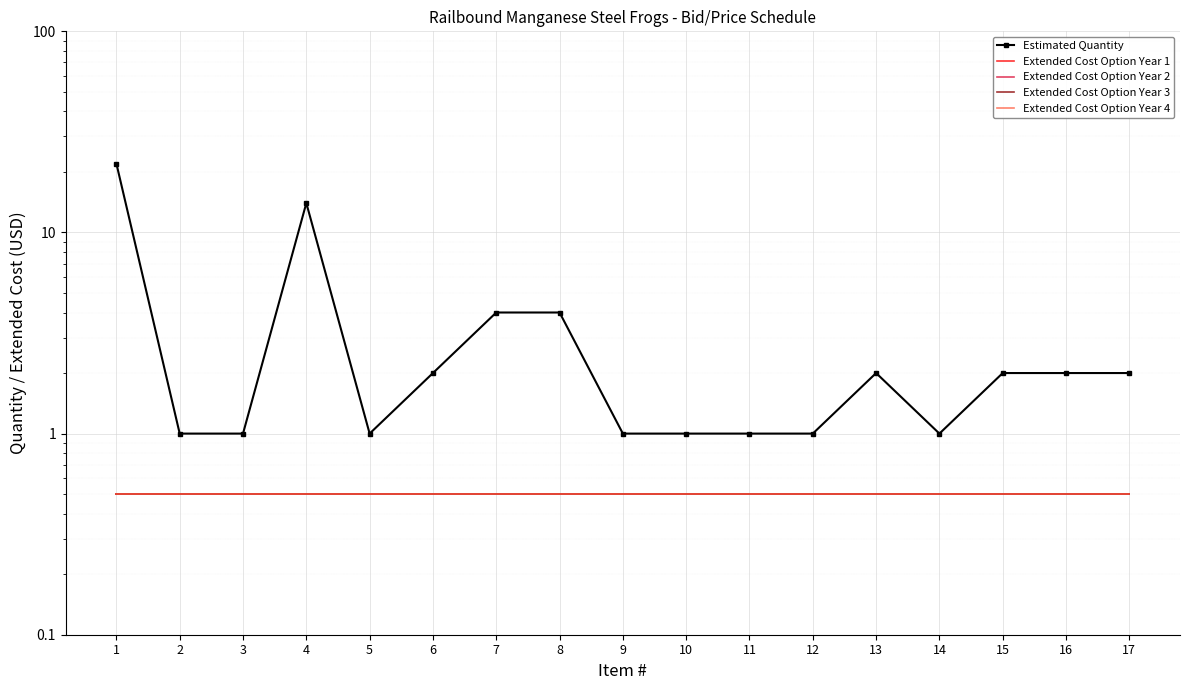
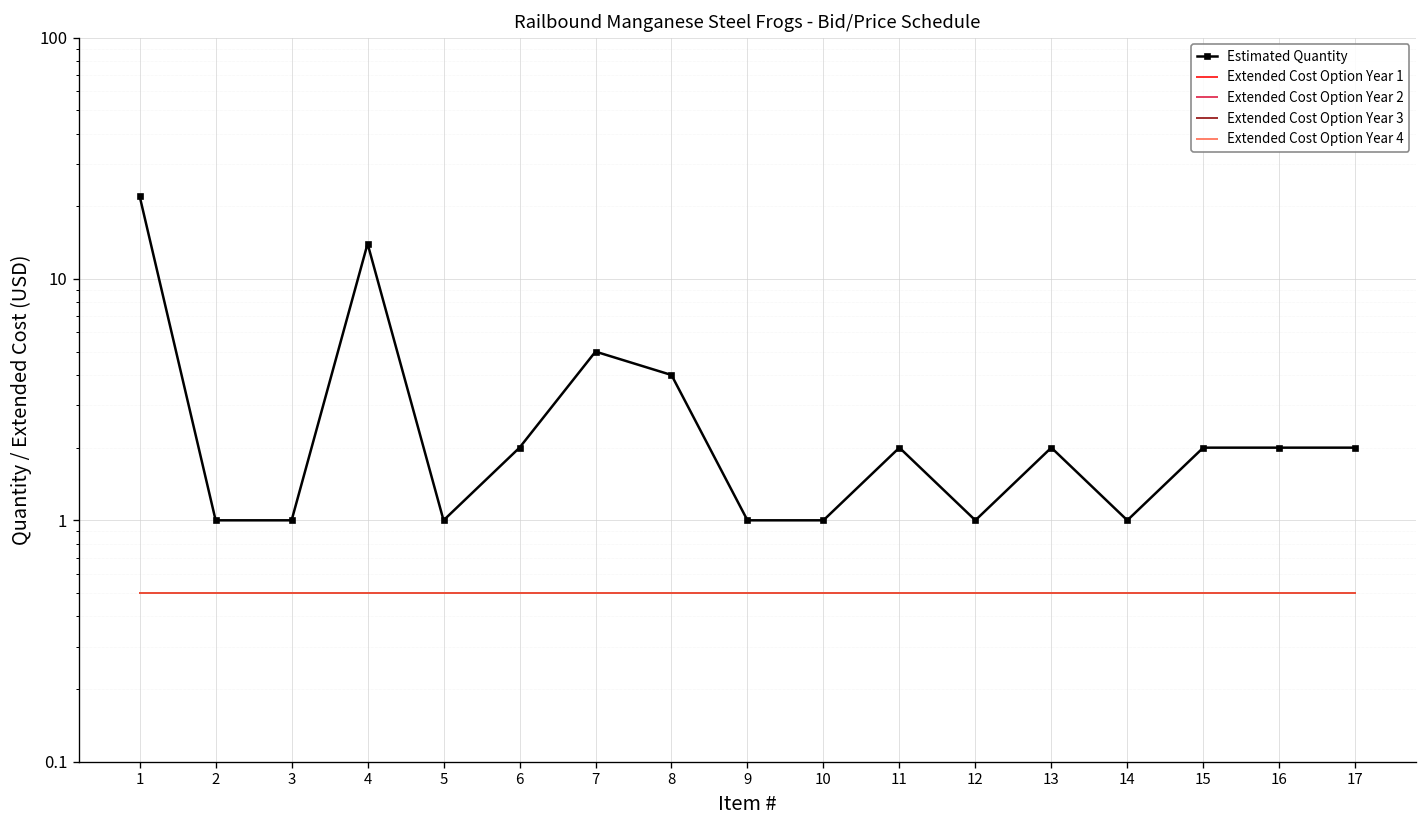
  {
    "Estimated Quantity": {
      "1": 22,
      "2": 1,
      "3": 1,
      "4": 14,
      "5": 1,
      "6": 2,
-     "7": 4,
+     "7": 5,
      "8": 4,
      "9": 1,
      "10": 1,
-     "11": 1,
+     "11": 2,
      "12": 1,
      "13": 2,
      "14": 1,
      "15": 2,
      "16": 2,
      "17": 2
    },
    "Extended Cost Option Year 4": {
      "1": 0.50,
      "2": 0.50,
      "3": 0.50,
      "4": 0.50,
      "5": 0.50,
      "6": 0.50,
      "7": 0.50,
      "8": 0.50,
      "9": 0.50,
      "10": 0.50,
      "11": 0.50,
      "12": 0.50,
      "13": 0.50,
      "14": 0.50,
      "15": 0.50,
      "16": 0.50,
      "17": 0.50
    }
  }
